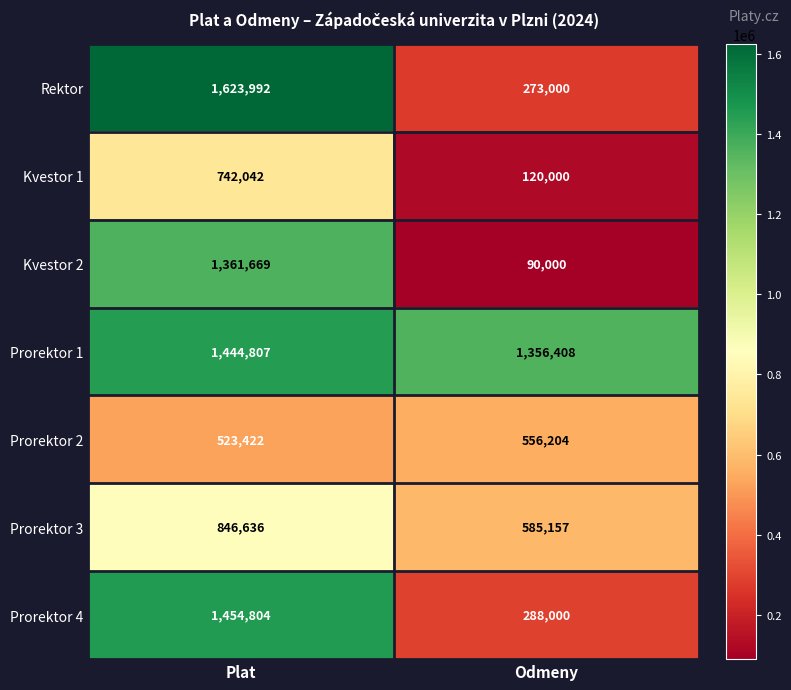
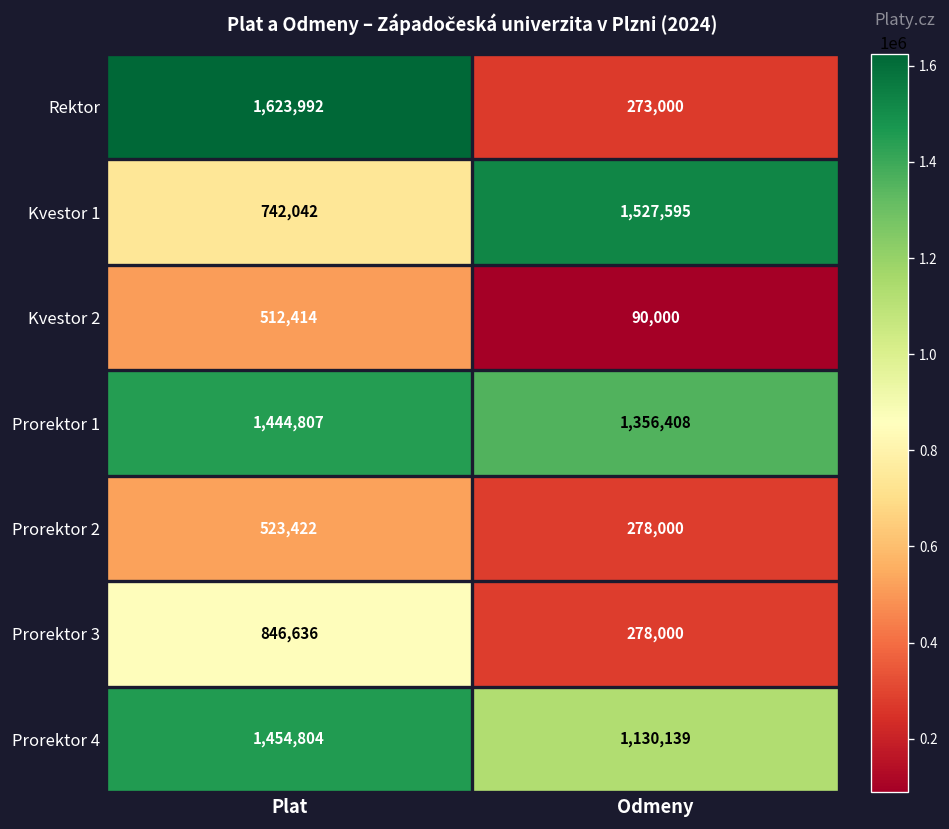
  {
    "Rektor": {
      "Plat": "1,623,992",
      "Odmeny": "273,000"
    },
    "Kvestor 1": {
      "Plat": "742,042",
-     "Odmeny": "120,000"
+     "Odmeny": "1,527,595"
    },
    "Kvestor 2": {
-     "Plat": "1,361,669",
+     "Plat": "512,414",
      "Odmeny": "90,000"
    },
    "Prorektor 1": {
      "Plat": "1,444,807",
      "Odmeny": "1,356,408"
    },
    "Prorektor 2": {
      "Plat": "523,422",
-     "Odmeny": "556,204"
+     "Odmeny": "278,000"
    },
    "Prorektor 3": {
      "Plat": "846,636",
-     "Odmeny": "585,157"
+     "Odmeny": "278,000"
    },
    "Prorektor 4": {
      "Plat": "1,454,804",
-     "Odmeny": "288,000"
+     "Odmeny": "1,130,139"
    }
  }
